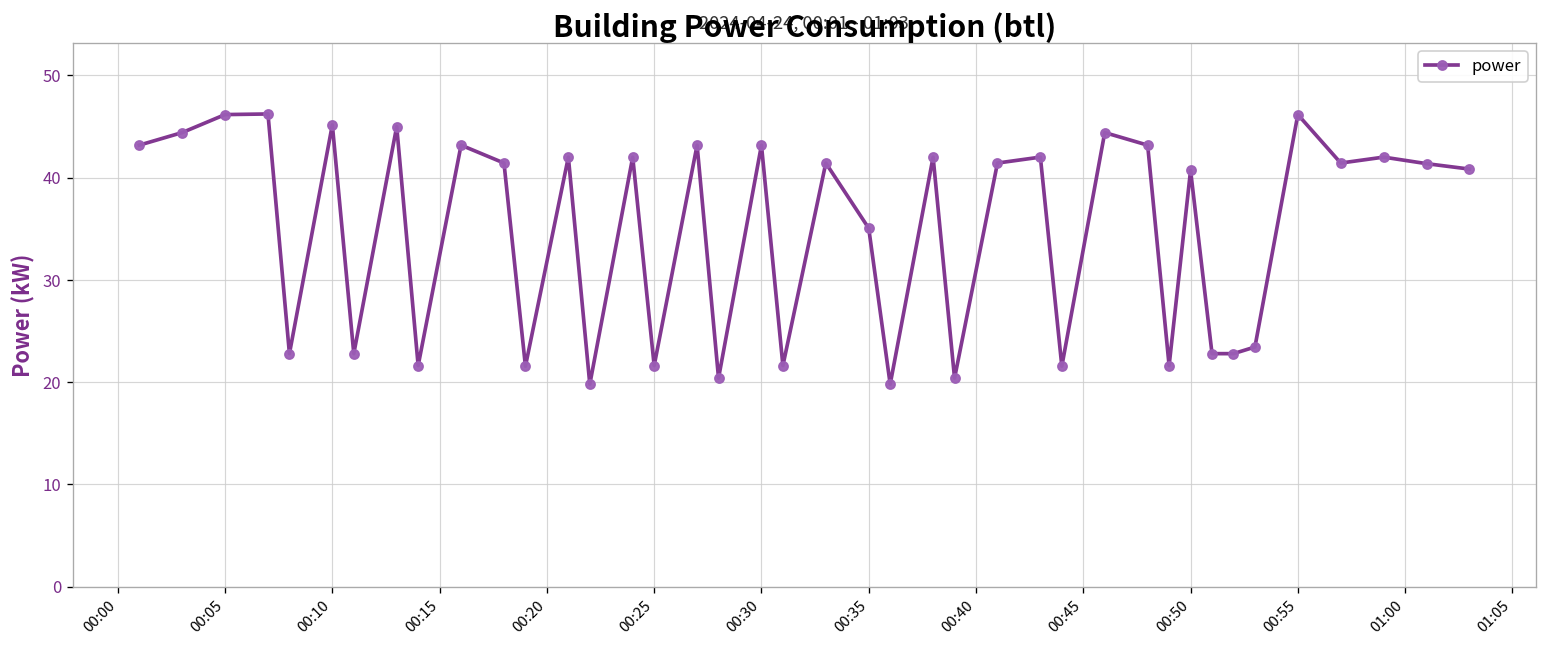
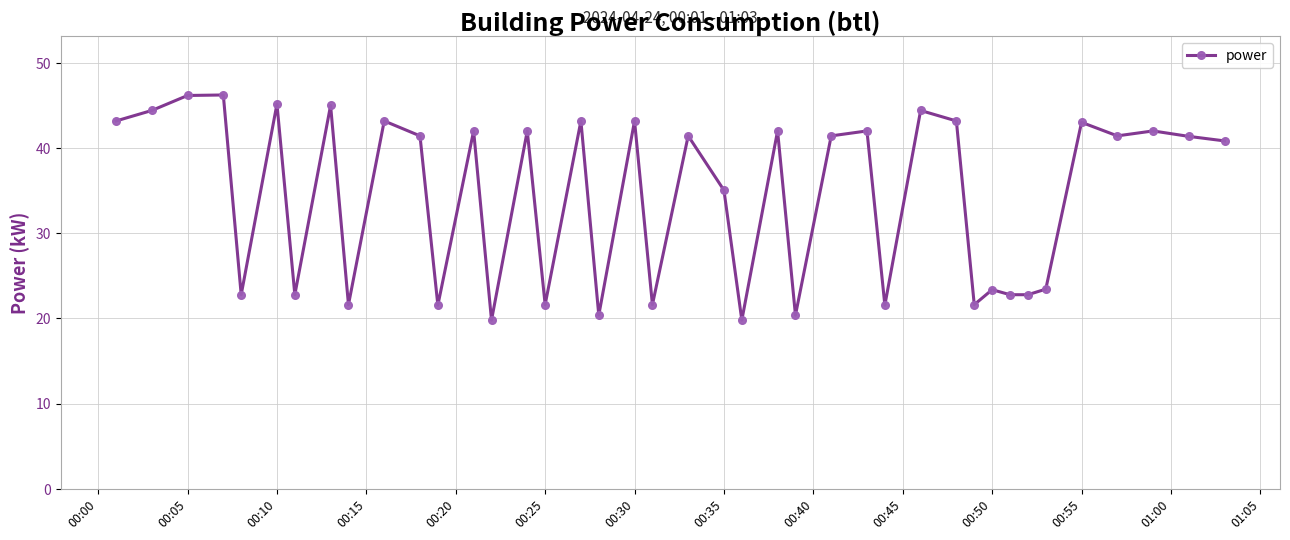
  {
    "00:05": 46,
    "00:10": 45,
    "00:25": 22,
    "00:30": 43,
    "00:35": 35,
-   "00:50": 41,
-   "00:55": 46
+   "00:50": 23,
+   "00:55": 43
  }
